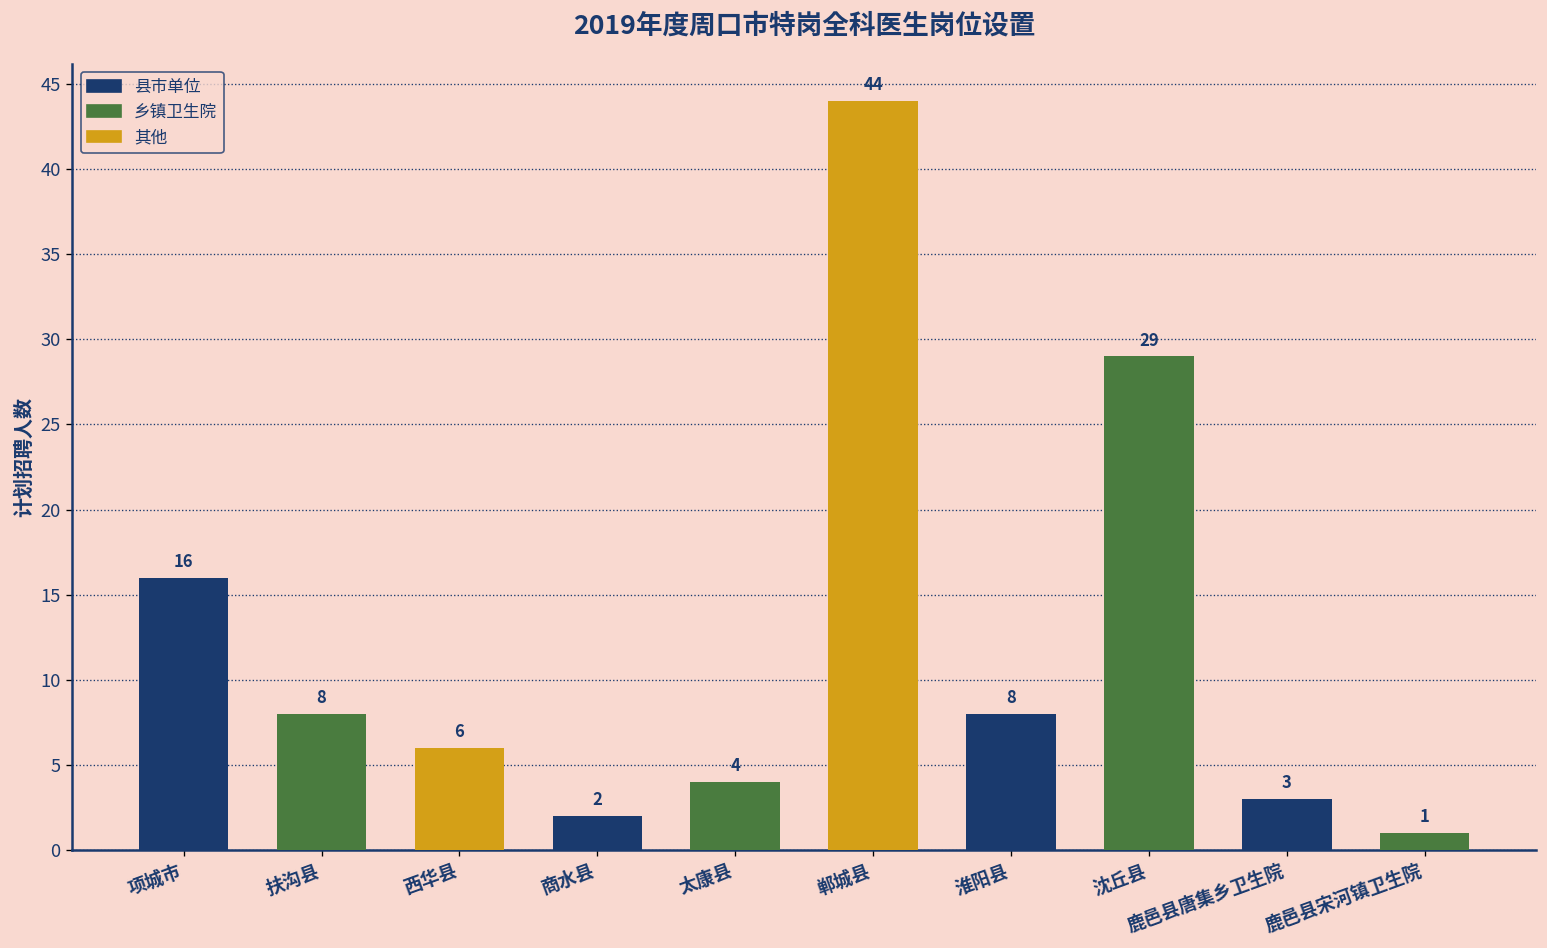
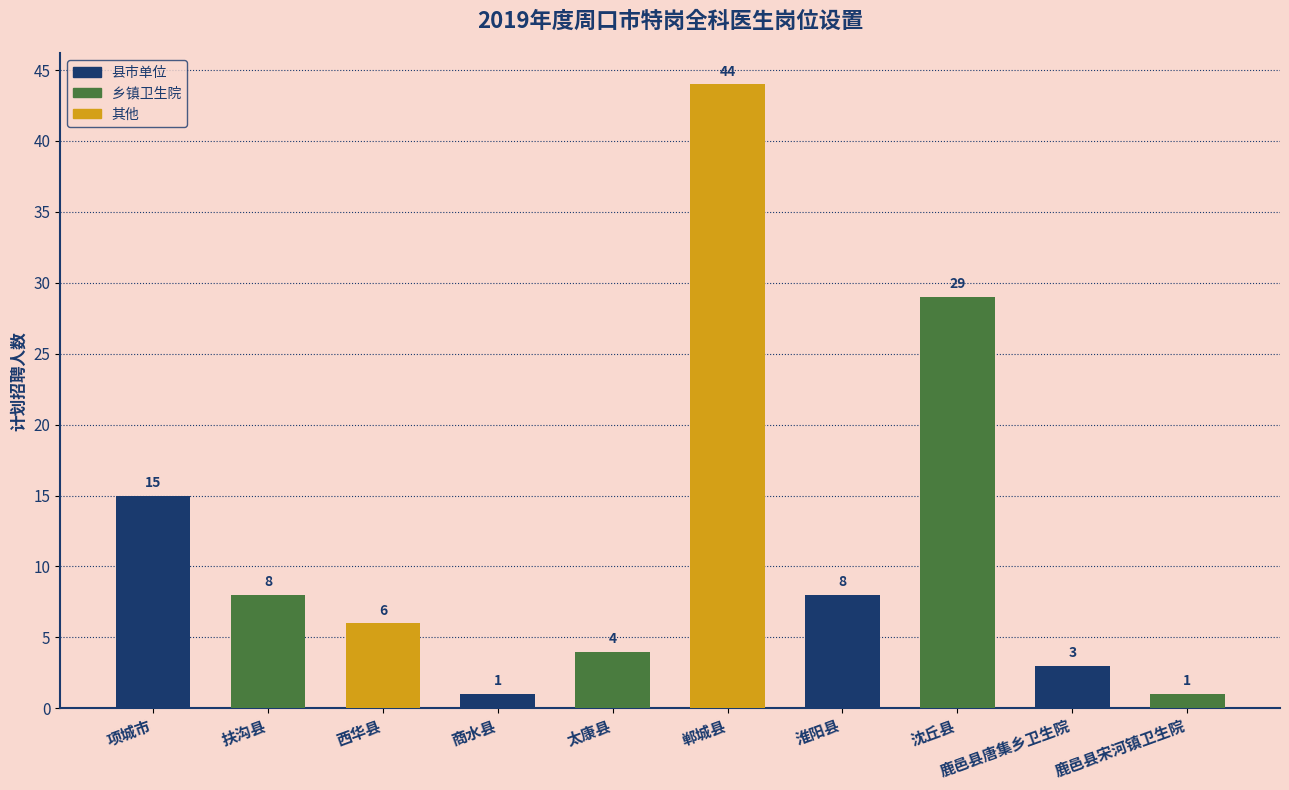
  {
-   "项城市": 16,
+   "项城市": 15,
    "扶沟县": 8,
    "西华县": 6,
-   "商水县": 2,
+   "商水县": 1,
    "太康县": 4,
    "郸城县": 44,
    "淮阳县": 8,
    "沈丘县": 29,
    "鹿邑县唐集乡卫生院": 3,
    "鹿邑县宋河镇卫生院": 1
  }
